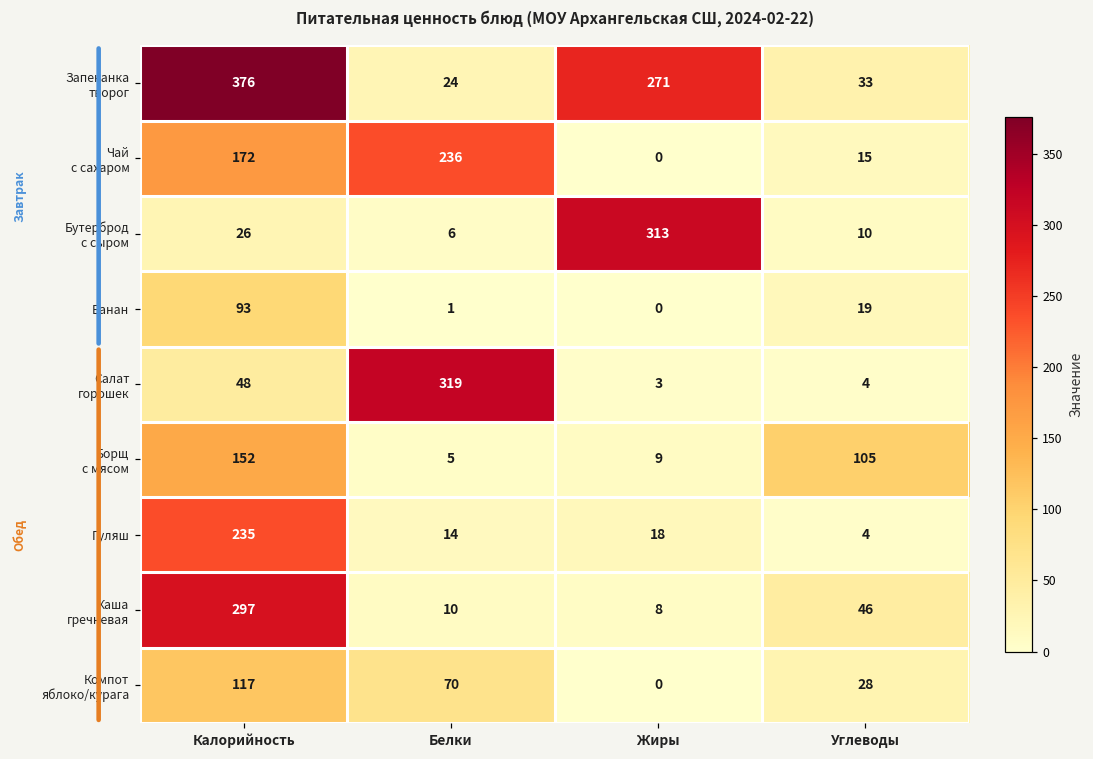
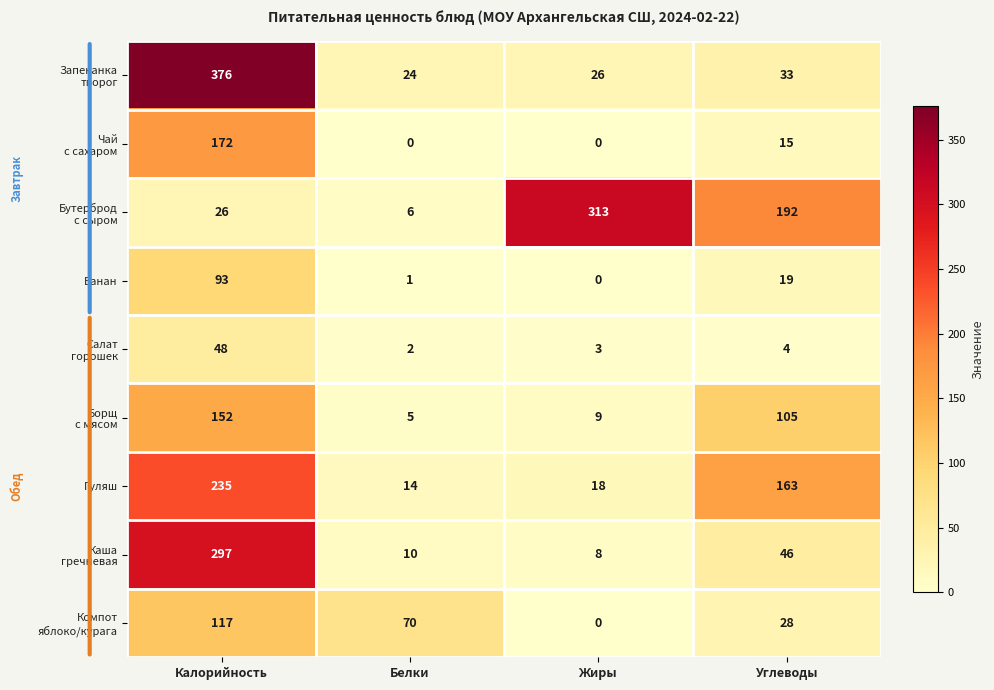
  {
    "Запеканка творог": {
      "Калорийность": 376,
      "Белки": 24,
-     "Жиры": 271,
+     "Жиры": 26,
      "Углеводы": 33
    },
    "Чай с сахаром": {
      "Калорийность": 172,
-     "Белки": 236,
+     "Белки": 0,
      "Жиры": 0,
      "Углеводы": 15
    },
    "Бутерброд с сыром": {
      "Калорийность": 26,
      "Белки": 6,
      "Жиры": 313,
-     "Углеводы": 10
+     "Углеводы": 192
    },
    "Банан": {
      "Калорийность": 93,
      "Белки": 1,
      "Жиры": 0,
      "Углеводы": 19
    },
    "Салат горошек": {
      "Калорийность": 48,
-     "Белки": 319,
+     "Белки": 2,
      "Жиры": 3,
      "Углеводы": 4
    },
    "Борщ с мясом": {
      "Калорийность": 152,
      "Белки": 5,
      "Жиры": 9,
      "Углеводы": 105
    },
    "Гуляш": {
      "Калорийность": 235,
      "Белки": 14,
      "Жиры": 18,
-     "Углеводы": 4
+     "Углеводы": 163
    },
    "Каша гречневая": {
      "Калорийность": 297,
      "Белки": 10,
      "Жиры": 8,
      "Углеводы": 46
    },
    "Компот яблоко/курага": {
      "Калорийность": 117,
      "Белки": 70,
      "Жиры": 0,
      "Углеводы": 28
    }
  }
